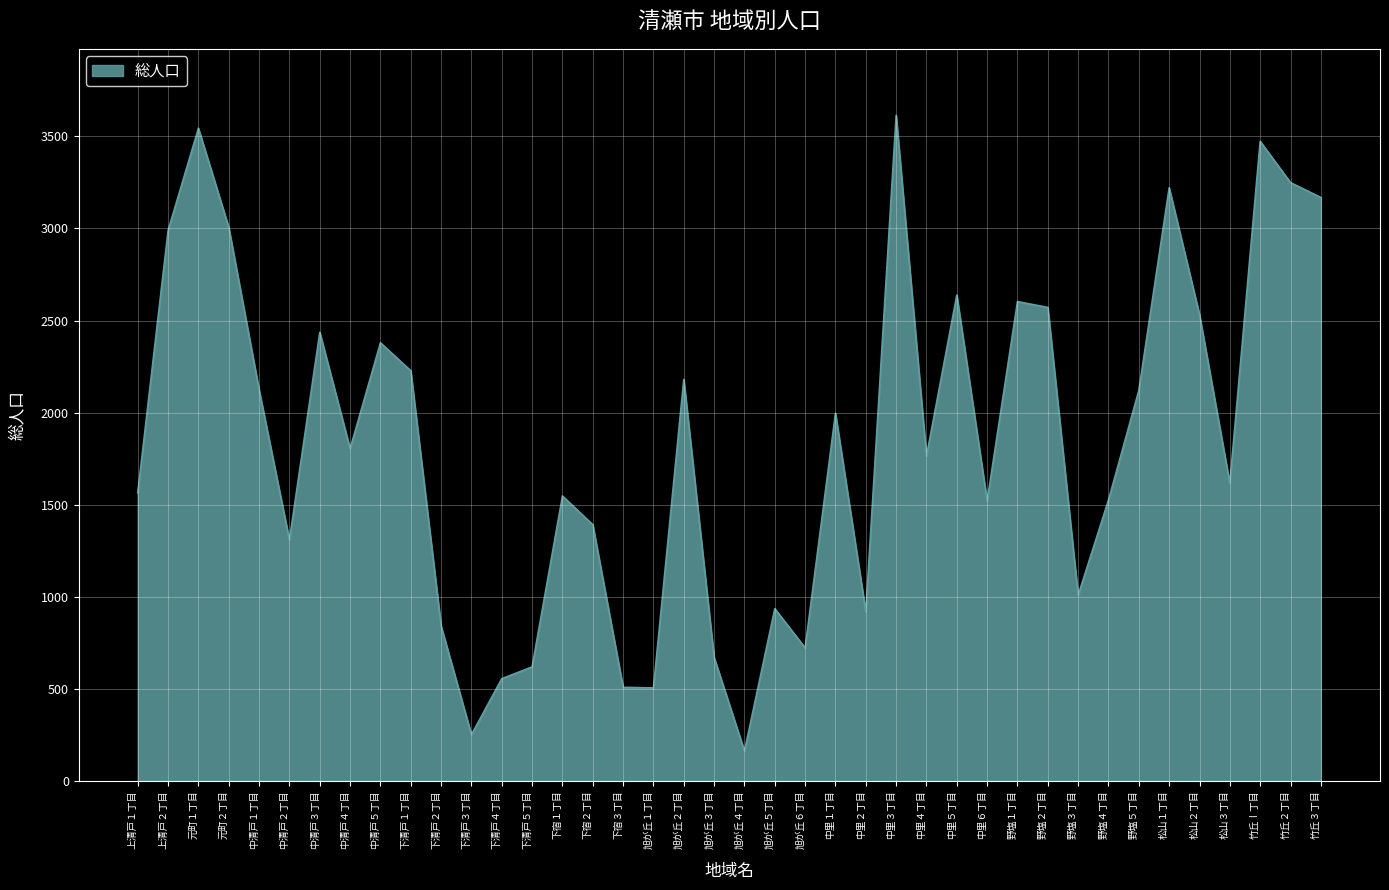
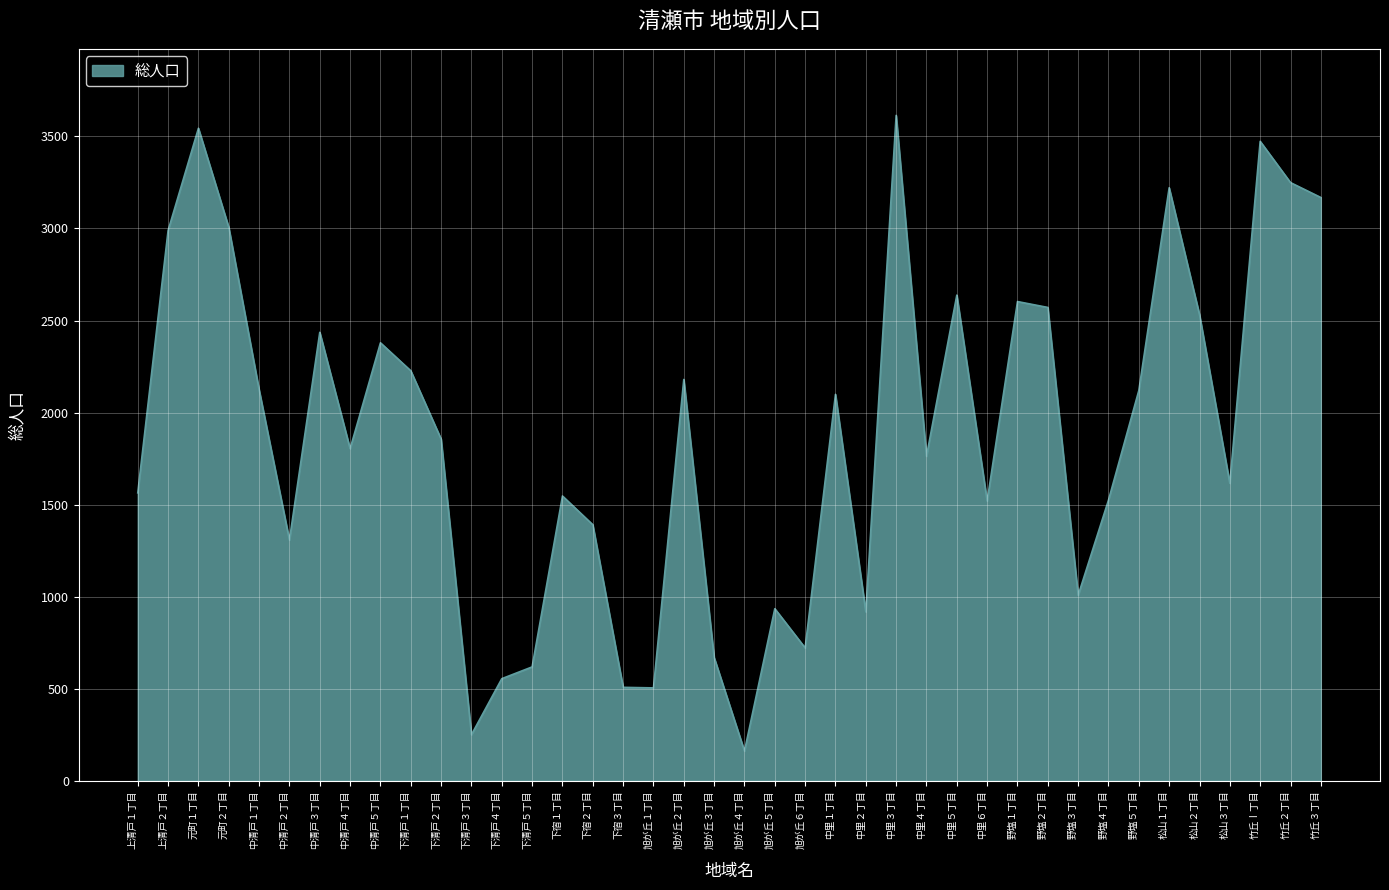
  {
    "上清戸１丁目": 1560,
    "上清戸２丁目": 2990,
    "元町１丁目": 3540,
    "元町２丁目": 3010,
    "中清戸１丁目": 2120,
    "中清戸２丁目": 1310,
    "中清戸３丁目": 2440,
    "中清戸４丁目": 1800,
    "中清戸５丁目": 2380,
    "下清戸１丁目": 2230,
-   "下清戸２丁目": 840,
+   "下清戸２丁目": 1860,
    "下清戸３丁目": 250,
    "下清戸４丁目": 560,
    "下清戸５丁目": 620,
    "下宿１丁目": 1550,
    "下宿２丁目": 1390,
    "下宿３丁目": 510,
    "旭が丘１丁目": 510,
    "旭が丘２丁目": 2180,
    "旭が丘３丁目": 670,
    "旭が丘４丁目": 160,
    "旭が丘５丁目": 940,
    "旭が丘６丁目": 720,
-   "中里１丁目": 2000,
+   "中里１丁目": 2100,
    "中里２丁目": 920,
    "中里３丁目": 3610,
    "中里４丁目": 1760,
    "中里５丁目": 2640,
    "中里６丁目": 1520,
    "野塩１丁目": 2600,
    "野塩２丁目": 2570,
    "野塩３丁目": 1010,
    "野塩４丁目": 1530,
    "野塩５丁目": 2120,
    "松山１丁目": 3220,
    "松山２丁目": 2530,
    "松山３丁目": 1620,
    "竹丘Ⅰ丁目": 3470,
    "竹丘２丁目": 3250,
    "竹丘３丁目": 3170
  }
